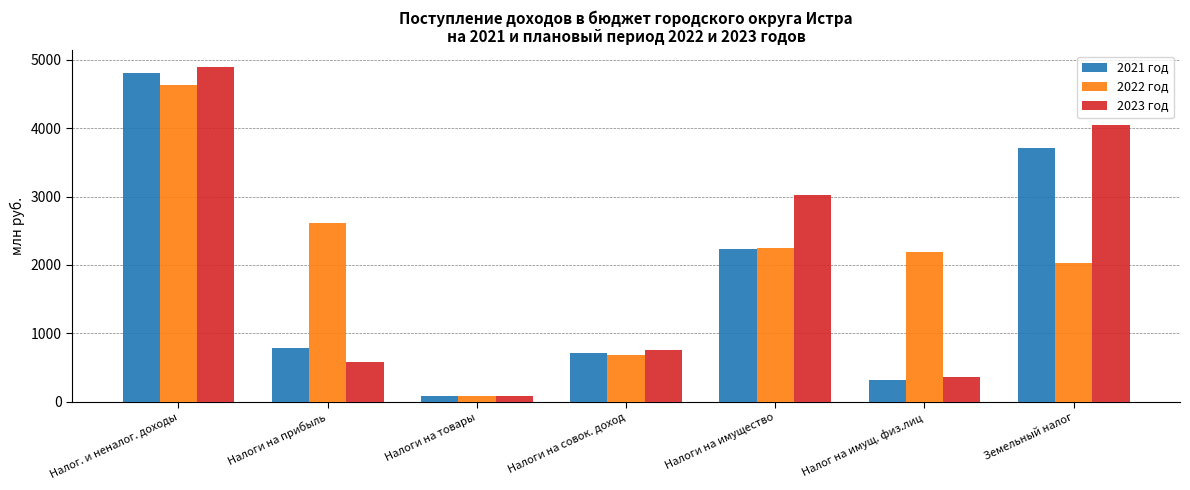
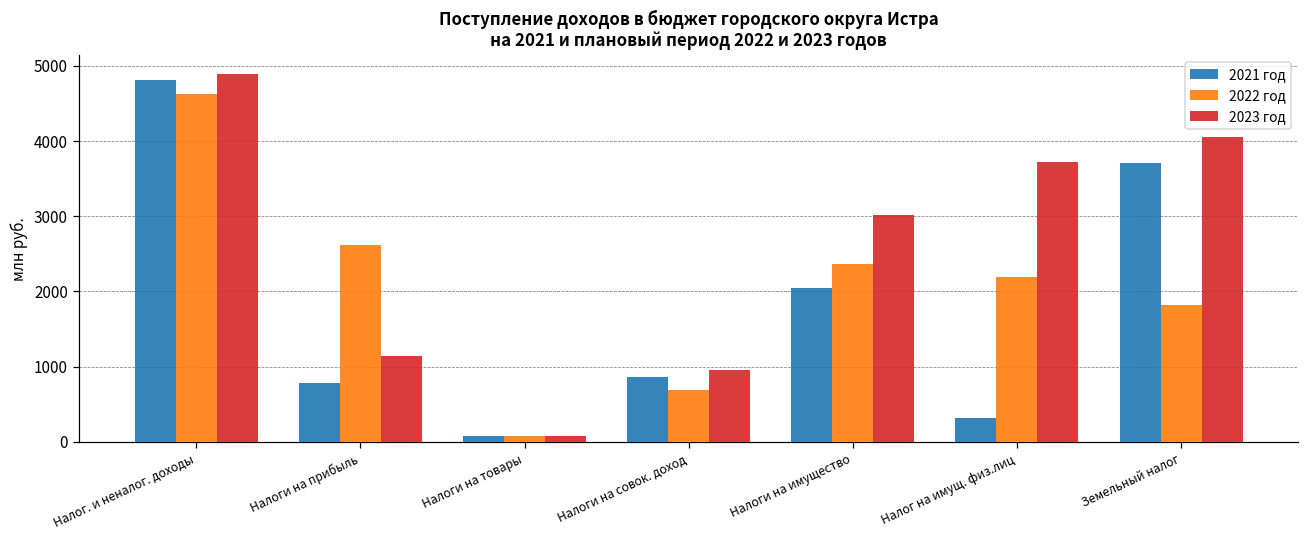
  {
    "2021 год": {
      "Налог. и неналог. доходы": 4800,
      "Налоги на прибыль": 800,
      "Налоги на товары": 100,
-     "Налоги на совок. доход": 700,
-     "Налоги на имущество": 2200,
+     "Налоги на совок. доход": 900,
+     "Налоги на имущество": 2000,
      "Налог на имущ. физ.лиц": 300,
      "Земельный налог": 3700
    },
    "2022 год": {
      "Налог. и неналог. доходы": 4600,
      "Налоги на прибыль": 2600,
      "Налоги на товары": 100,
      "Налоги на совок. доход": 700,
-     "Налоги на имущество": 2200,
+     "Налоги на имущество": 2400,
      "Налог на имущ. физ.лиц": 2200,
-     "Земельный налог": 2000
+     "Земельный налог": 1800
    },
    "2023 год": {
      "Налог. и неналог. доходы": 4900,
-     "Налоги на прибыль": 600,
+     "Налоги на прибыль": 1100,
      "Налоги на товары": 100,
-     "Налоги на совок. доход": 800,
+     "Налоги на совок. доход": 1000,
      "Налоги на имущество": 3000,
-     "Налог на имущ. физ.лиц": 400,
+     "Налог на имущ. физ.лиц": 3700,
      "Земельный налог": 4100
    }
  }
